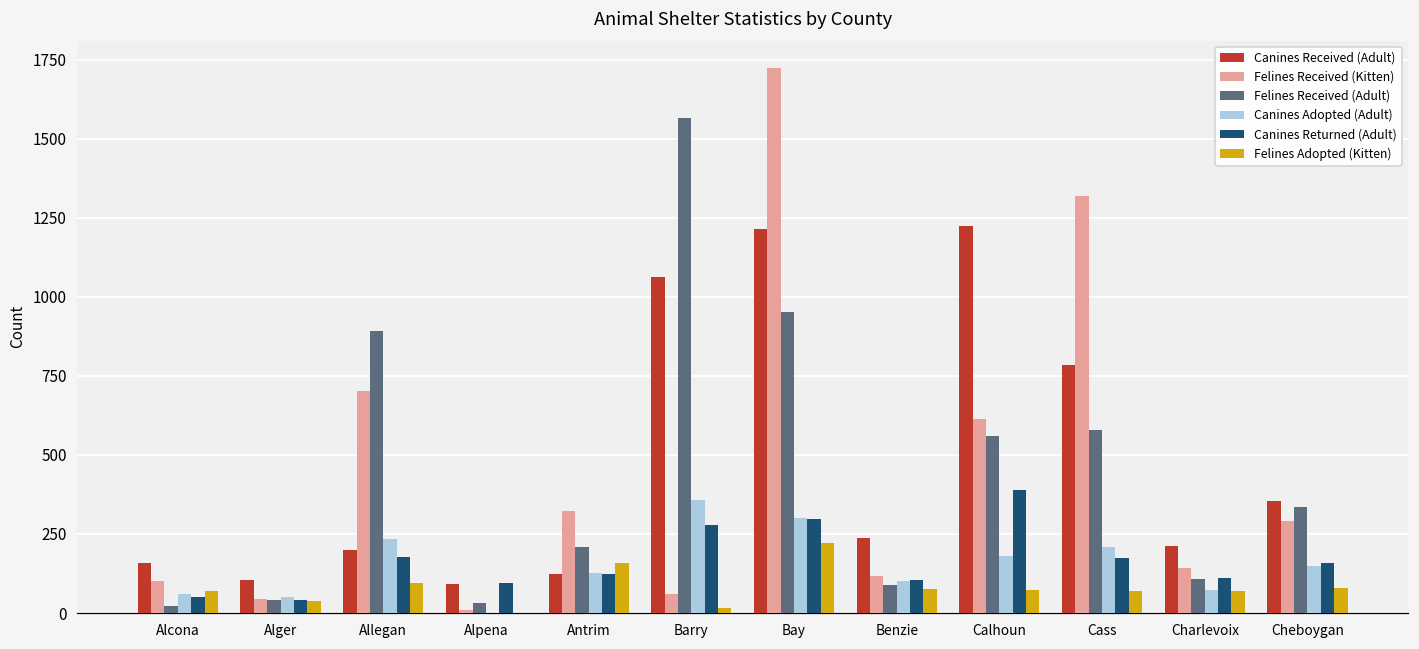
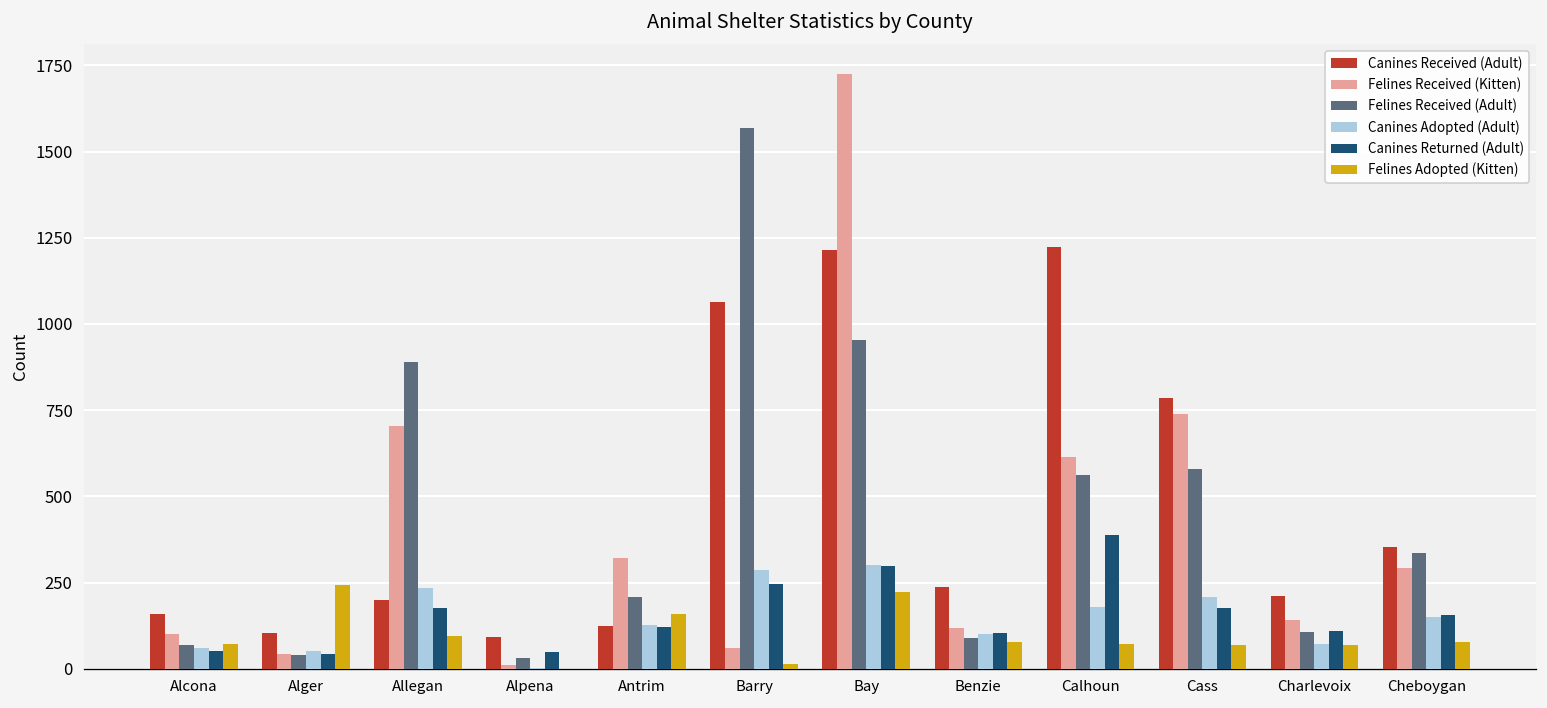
  {
    "Canines Received (Adult)": {
      "Alcona": 160,
      "Alger": 100,
      "Allegan": 200,
      "Alpena": 90,
      "Antrim": 120,
      "Barry": 1060,
      "Bay": 1210,
      "Benzie": 240,
      "Calhoun": 1220,
      "Cass": 790,
      "Charlevoix": 210,
      "Cheboygan": 350
    },
    "Felines Received (Kitten)": {
      "Alcona": 100,
      "Alger": 40,
      "Allegan": 700,
      "Alpena": 10,
      "Antrim": 320,
      "Barry": 60,
      "Bay": 1730,
      "Benzie": 120,
      "Calhoun": 620,
-     "Cass": 1320,
+     "Cass": 740,
      "Charlevoix": 140,
      "Cheboygan": 290
    },
    "Felines Received (Adult)": {
-     "Alcona": 20,
+     "Alcona": 70,
      "Alger": 40,
      "Allegan": 890,
      "Alpena": 30,
      "Antrim": 210,
      "Barry": 1570,
      "Bay": 950,
      "Benzie": 90,
      "Calhoun": 560,
      "Cass": 580,
      "Charlevoix": 110,
      "Cheboygan": 340
    },
    "Canines Adopted (Adult)": {
      "Alcona": 60,
      "Alger": 50,
      "Allegan": 230,
      "Antrim": 130,
-     "Barry": 360,
+     "Barry": 290,
      "Bay": 300,
      "Benzie": 100,
      "Calhoun": 180,
      "Cass": 210,
      "Charlevoix": 70,
      "Cheboygan": 150
    },
    "Canines Returned (Adult)": {
      "Alcona": 50,
      "Alger": 40,
      "Allegan": 180,
-     "Alpena": 100,
+     "Alpena": 50,
      "Antrim": 120,
-     "Barry": 280,
+     "Barry": 250,
      "Bay": 300,
      "Benzie": 100,
      "Calhoun": 390,
      "Cass": 180,
      "Charlevoix": 110,
      "Cheboygan": 160
    },
    "Felines Adopted (Kitten)": {
      "Alcona": 70,
-     "Alger": 40,
+     "Alger": 240,
      "Allegan": 90,
      "Alpena": 0,
      "Antrim": 160,
      "Barry": 20,
      "Bay": 220,
      "Benzie": 80,
      "Calhoun": 70,
      "Cass": 70,
      "Charlevoix": 70,
      "Cheboygan": 80
    }
  }
